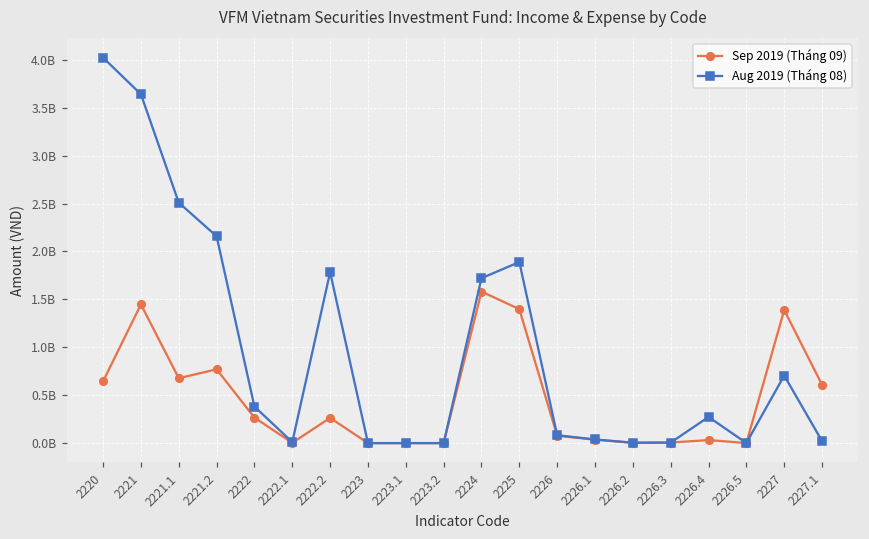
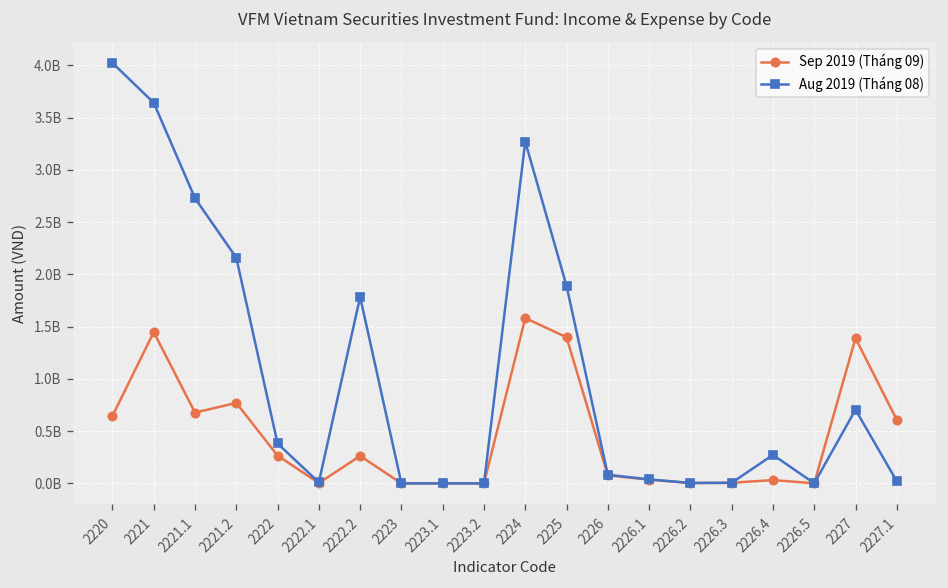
  {
    "Sep 2019 (Tháng 09)": {
      "2220": 600000000,
      "2221": 1400000000,
      "2221.1": 700000000,
      "2221.2": 800000000,
      "2222": 300000000,
      "2222.2": 300000000,
      "2224": 1600000000,
      "2225": 1400000000,
      "2226.4": 0,
      "2227": 1400000000,
      "2227.1": 600000000
    },
    "Aug 2019 (Tháng 08)": {
      "2220": 4000000000,
      "2221": 3600000000,
-     "2221.1": 2500000000,
+     "2221.1": 2700000000,
      "2221.2": 2200000000,
      "2222": 400000000,
      "2222.2": 1800000000,
-     "2224": 1700000000,
+     "2224": 3300000000,
      "2225": 1900000000,
      "2226.4": 300000000,
      "2227": 700000000,
      "2227.1": 0
    }
  }
